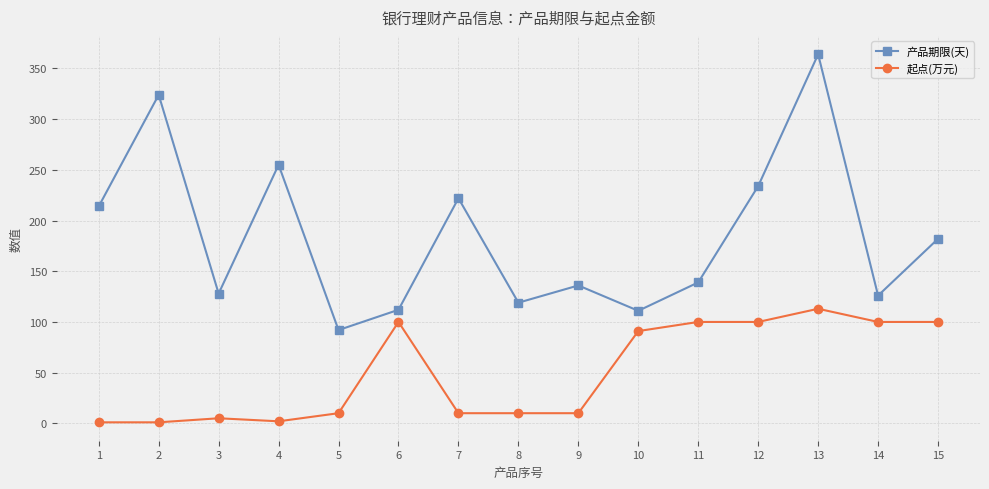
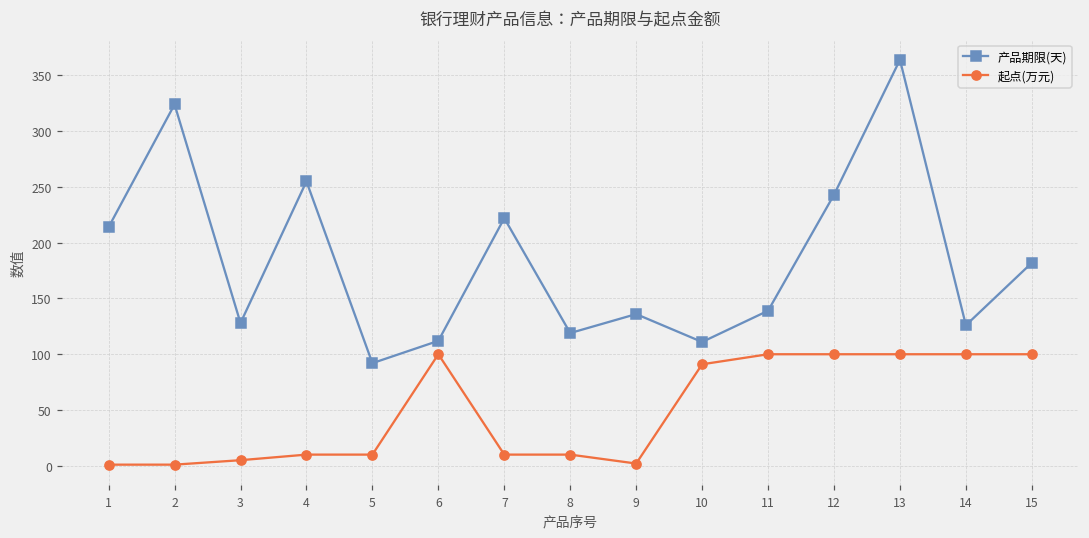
  {
    "产品期限(天)": {
      "1": 214,
      "2": 324,
      "3": 128,
      "4": 255,
      "5": 92,
      "6": 112,
      "7": 222,
      "8": 119,
      "9": 136,
      "10": 111,
      "11": 139,
-     "12": 234,
+     "12": 243,
      "13": 364,
      "14": 126,
      "15": 182
    },
    "起点(万元)": {
      "1": 1,
      "2": 1,
      "3": 5,
-     "4": 2,
+     "4": 10,
      "5": 10,
      "6": 100,
      "7": 10,
      "8": 10,
-     "9": 10,
+     "9": 2,
      "10": 91,
      "11": 100,
      "12": 100,
-     "13": 113,
+     "13": 100,
      "14": 100,
      "15": 100
    }
  }
